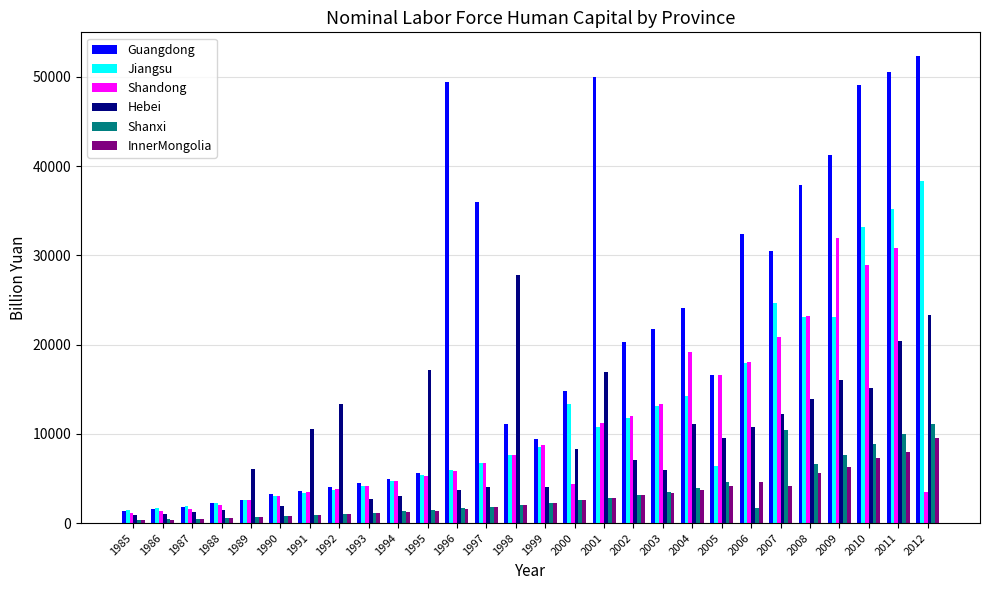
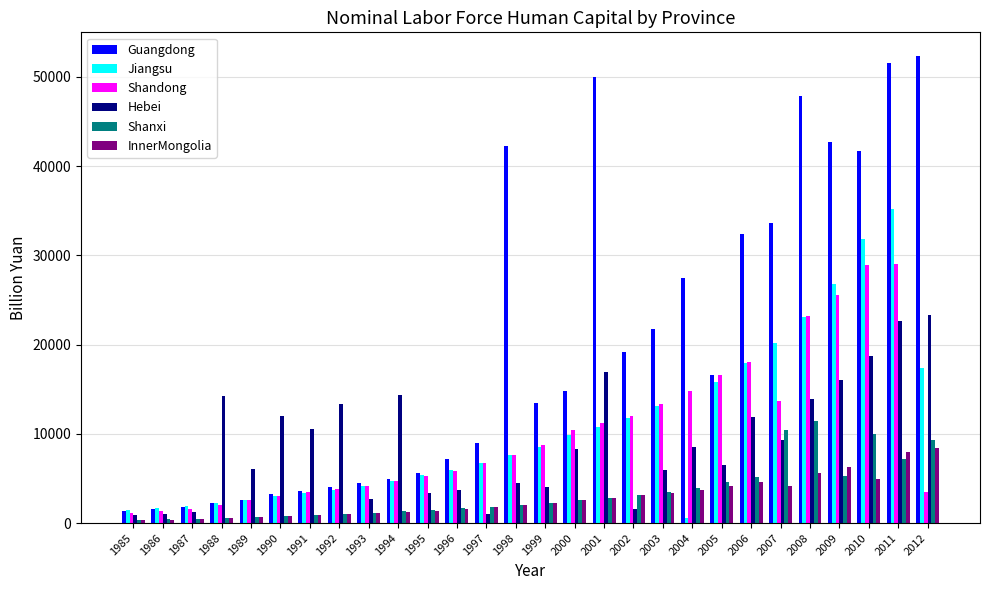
  {
    "Guangdong": {
      "1985": 1000,
      "1986": 2000,
      "1987": 2000,
      "1988": 2000,
      "1989": 3000,
      "1990": 3000,
      "1991": 4000,
      "1992": 4000,
      "1993": 4000,
      "1994": 5000,
      "1995": 6000,
-     "1996": 49000,
-     "1997": 36000,
-     "1998": 11000,
-     "1999": 9000,
+     "1996": 7000,
+     "1997": 9000,
+     "1998": 42000,
+     "1999": 13000,
      "2000": 15000,
      "2001": 50000,
-     "2002": 20000,
+     "2002": 19000,
      "2003": 22000,
-     "2004": 24000,
+     "2004": 27000,
      "2005": 17000,
      "2006": 32000,
-     "2007": 30000,
-     "2008": 38000,
-     "2009": 41000,
-     "2010": 49000,
-     "2011": 50000,
+     "2007": 34000,
+     "2008": 48000,
+     "2009": 43000,
+     "2010": 42000,
+     "2011": 52000,
      "2012": 52000
    },
    "Jiangsu": {
      "1985": 1000,
      "1986": 2000,
      "1987": 2000,
      "1988": 2000,
      "1989": 3000,
      "1990": 3000,
      "1991": 3000,
      "1992": 4000,
      "1993": 4000,
      "1994": 5000,
      "1995": 5000,
      "1996": 6000,
      "1997": 7000,
      "1998": 8000,
      "1999": 9000,
-     "2000": 13000,
+     "2000": 10000,
      "2001": 11000,
      "2002": 12000,
      "2003": 13000,
-     "2004": 14000,
-     "2005": 6000,
+     "2004": 1000,
+     "2005": 16000,
      "2006": 18000,
-     "2007": 25000,
+     "2007": 20000,
      "2008": 23000,
-     "2009": 23000,
-     "2010": 33000,
+     "2009": 27000,
+     "2010": 32000,
      "2011": 35000,
-     "2012": 38000
+     "2012": 17000
    },
    "Shandong": {
      "1985": 1000,
      "1986": 1000,
      "1987": 2000,
      "1988": 2000,
      "1989": 3000,
      "1990": 3000,
      "1991": 3000,
      "1992": 4000,
      "1993": 4000,
      "1994": 5000,
      "1995": 5000,
      "1996": 6000,
      "1997": 7000,
      "1998": 8000,
      "1999": 9000,
-     "2000": 4000,
+     "2000": 10000,
      "2001": 11000,
      "2002": 12000,
      "2003": 13000,
-     "2004": 19000,
+     "2004": 15000,
      "2005": 17000,
      "2006": 18000,
-     "2007": 21000,
+     "2007": 14000,
      "2008": 23000,
-     "2009": 32000,
+     "2009": 26000,
      "2010": 29000,
-     "2011": 31000,
+     "2011": 29000,
      "2012": 4000
    },
    "Hebei": {
      "1985": 1000,
      "1986": 1000,
      "1987": 1000,
-     "1988": 1000,
+     "1988": 14000,
      "1989": 6000,
-     "1990": 2000,
+     "1990": 12000,
      "1991": 11000,
      "1992": 13000,
      "1993": 3000,
-     "1994": 3000,
-     "1995": 17000,
+     "1994": 14000,
+     "1995": 3000,
      "1996": 4000,
-     "1997": 4000,
-     "1998": 28000,
+     "1997": 1000,
+     "1998": 5000,
      "1999": 4000,
      "2000": 8000,
      "2001": 17000,
-     "2002": 7000,
+     "2002": 2000,
      "2003": 6000,
-     "2004": 11000,
-     "2005": 10000,
-     "2006": 11000,
-     "2007": 12000,
+     "2004": 9000,
+     "2005": 7000,
+     "2006": 12000,
+     "2007": 9000,
      "2008": 14000,
      "2009": 16000,
-     "2010": 15000,
-     "2011": 20000,
+     "2010": 19000,
+     "2011": 23000,
      "2012": 23000
    },
    "Shanxi": {
      "1985": 0,
      "1986": 0,
      "1987": 0,
      "1988": 1000,
      "1989": 1000,
      "1990": 1000,
      "1991": 1000,
      "1992": 1000,
      "1993": 1000,
      "1994": 1000,
      "1995": 1000,
      "1996": 2000,
      "1997": 2000,
      "1998": 2000,
      "1999": 2000,
      "2000": 3000,
      "2001": 3000,
      "2002": 3000,
      "2003": 4000,
      "2004": 4000,
      "2005": 5000,
-     "2006": 2000,
+     "2006": 5000,
      "2007": 10000,
-     "2008": 7000,
-     "2009": 8000,
-     "2010": 9000,
-     "2011": 10000,
-     "2012": 11000
+     "2008": 11000,
+     "2009": 5000,
+     "2010": 10000,
+     "2011": 7000,
+     "2012": 9000
    },
    "InnerMongolia": {
      "1985": 0,
      "1986": 0,
      "1987": 0,
      "1988": 1000,
      "1989": 1000,
      "1990": 1000,
      "1991": 1000,
      "1992": 1000,
      "1993": 1000,
      "1994": 1000,
      "1995": 1000,
      "1996": 2000,
      "1997": 2000,
      "1998": 2000,
      "1999": 2000,
      "2000": 3000,
      "2001": 3000,
      "2002": 3000,
      "2003": 3000,
      "2004": 4000,
      "2005": 4000,
      "2006": 5000,
      "2007": 4000,
      "2008": 6000,
      "2009": 6000,
-     "2010": 7000,
+     "2010": 5000,
      "2011": 8000,
-     "2012": 10000
+     "2012": 8000
    }
  }
